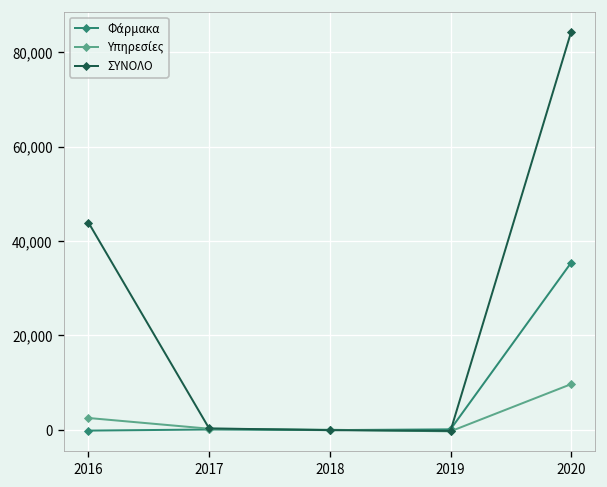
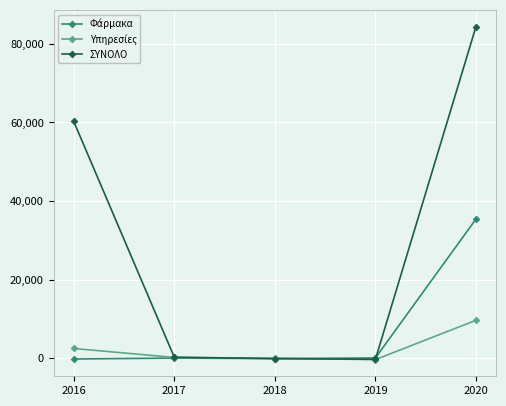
  {
    "ΣΥΝΟΛΟ": {
-     "2016": "44,000",
+     "2016": "60,000",
      "2020": "84,000"
    }
  }
